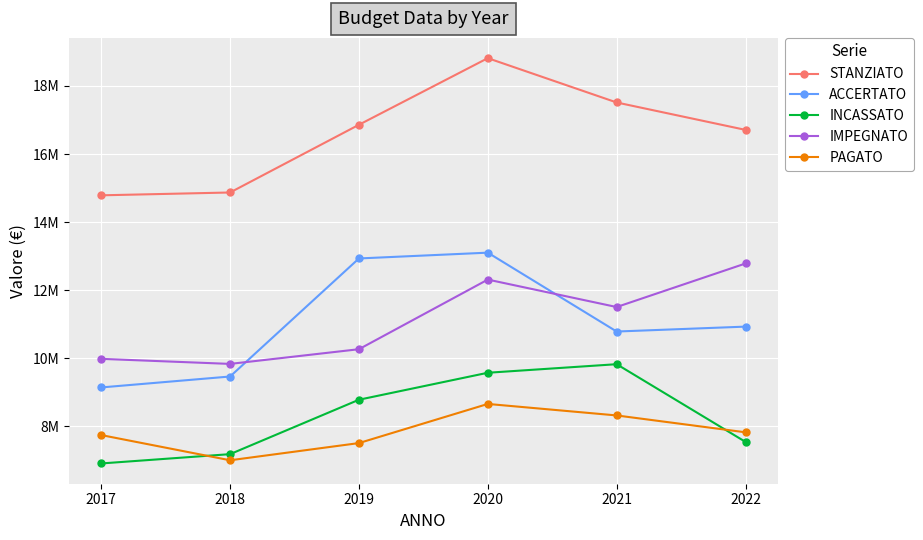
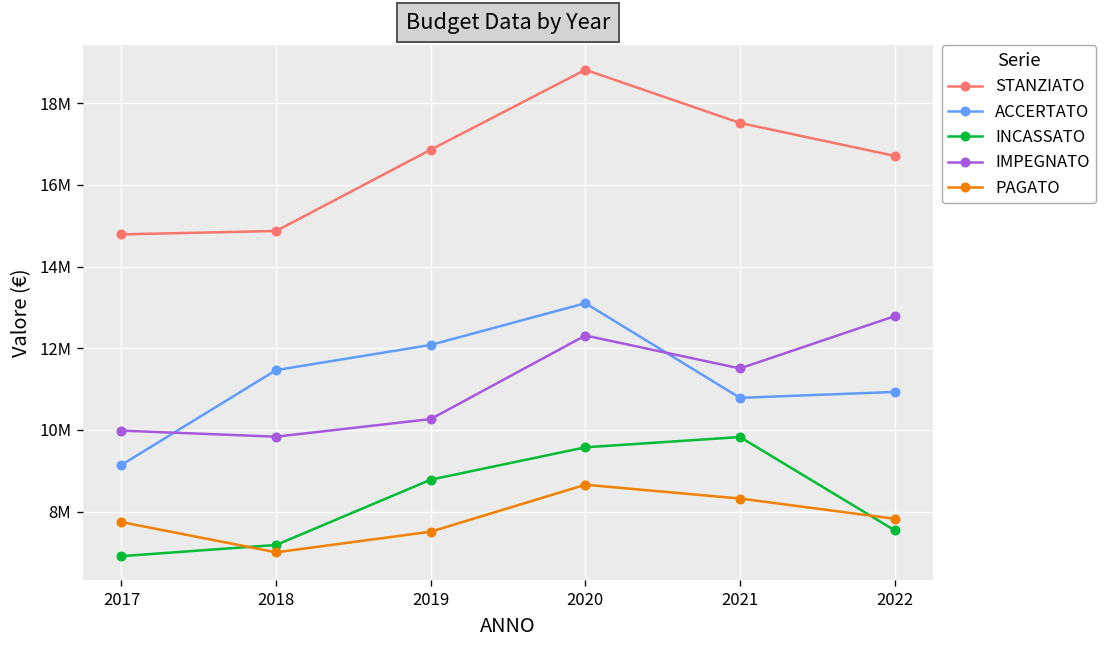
  {
    "STANZIATO": {
      "2017": 14800000,
      "2018": 14900000,
      "2019": 16900000,
      "2020": 18800000,
      "2021": 17500000,
      "2022": 16700000
    },
    "ACCERTATO": {
      "2017": 9100000,
-     "2018": 9500000,
-     "2019": 12900000,
+     "2018": 11500000,
+     "2019": 12100000,
      "2020": 13100000,
      "2021": 10800000,
      "2022": 10900000
    },
    "INCASSATO": {
      "2017": 6900000,
      "2018": 7200000,
      "2019": 8800000,
      "2020": 9600000,
      "2021": 9800000,
      "2022": 7500000
    },
    "IMPEGNATO": {
      "2017": 10000000,
      "2018": 9800000,
      "2019": 10300000,
      "2020": 12300000,
      "2021": 11500000,
      "2022": 12800000
    },
    "PAGATO": {
      "2017": 7700000,
      "2018": 7000000,
      "2019": 7500000,
      "2020": 8700000,
      "2021": 8300000,
      "2022": 7800000
    }
  }
